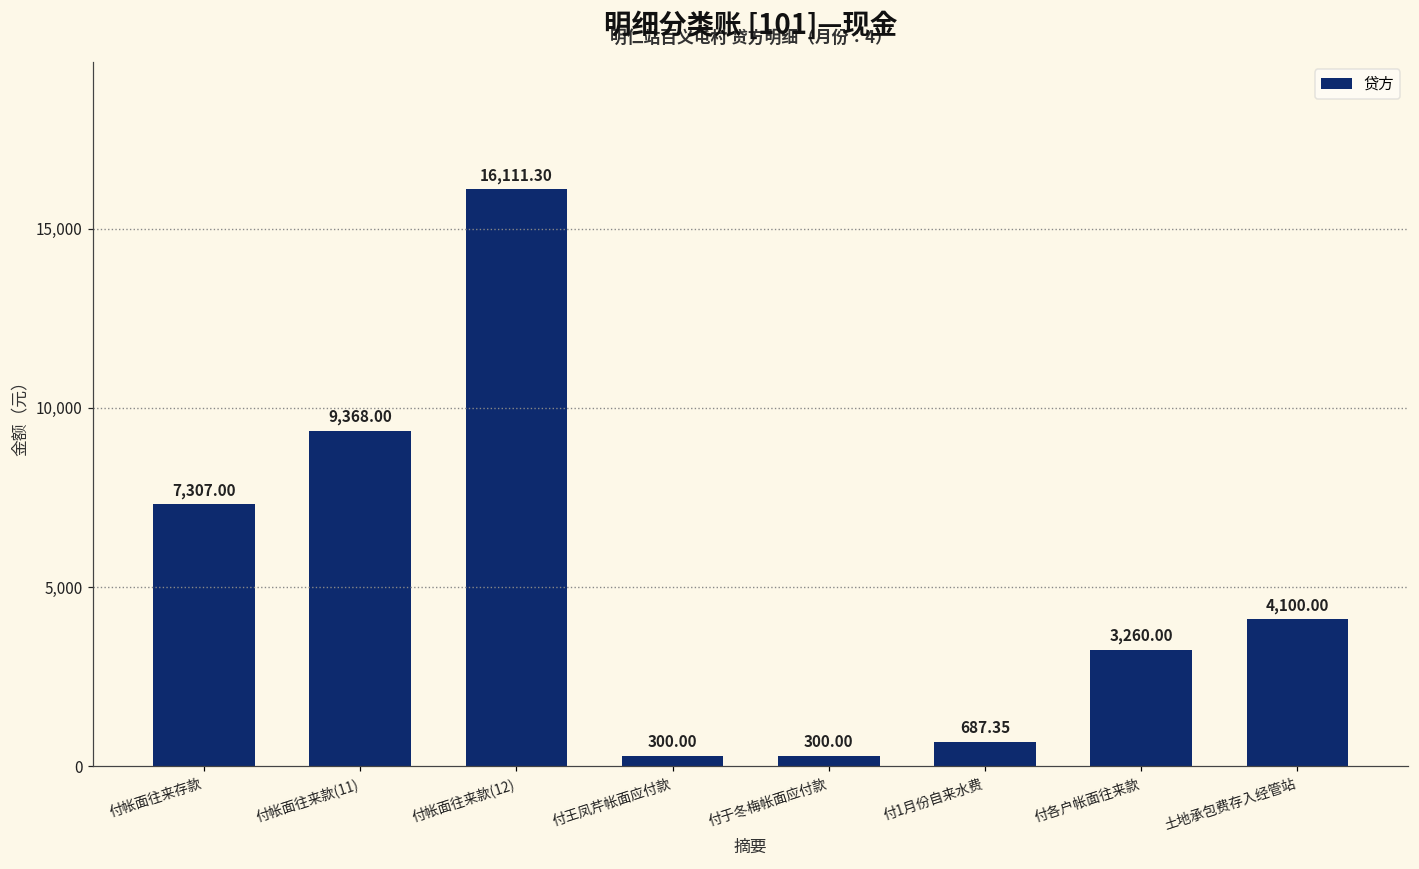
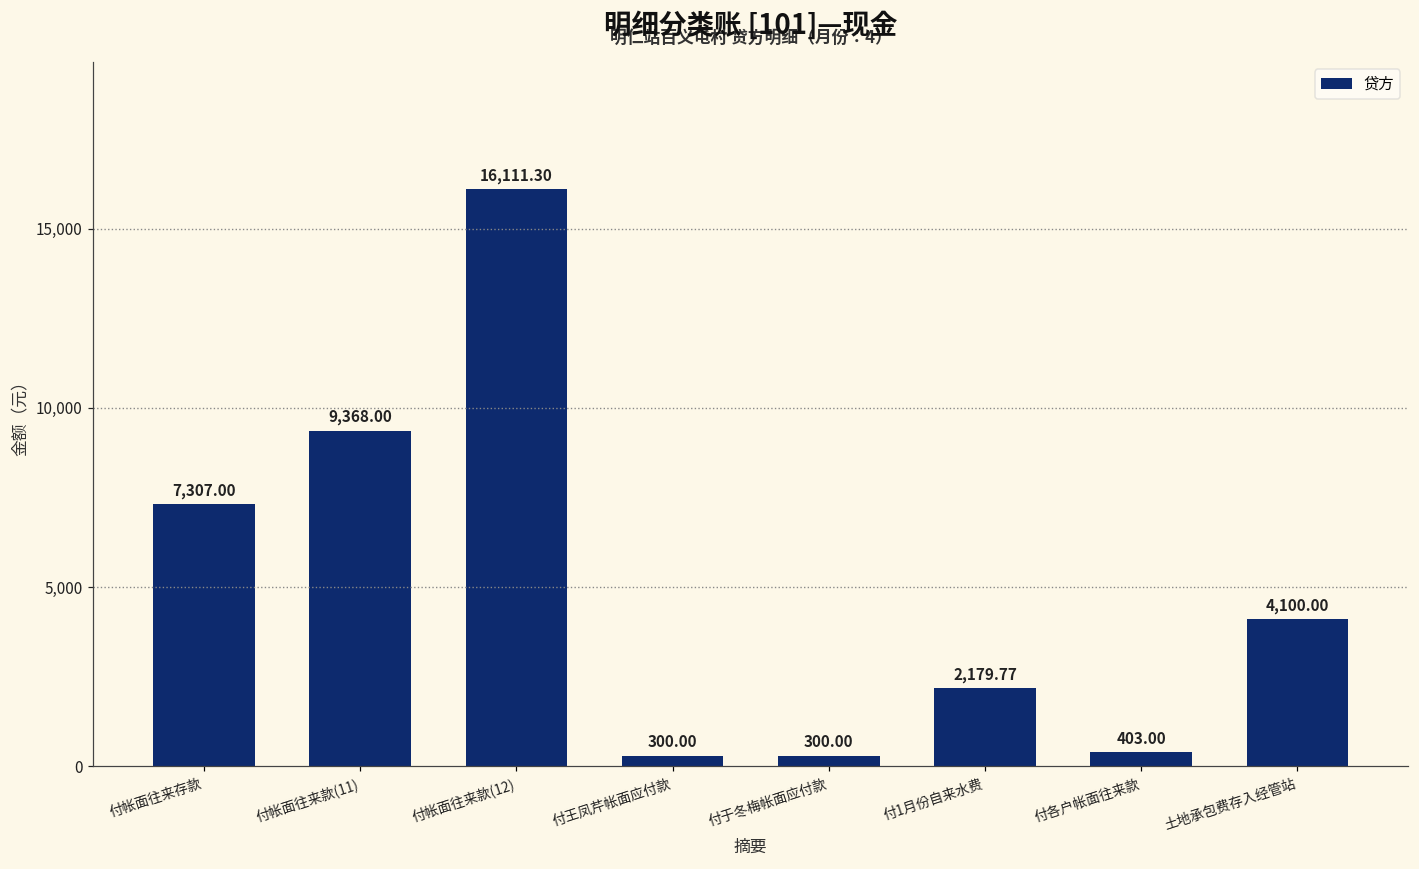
  {
    "付帐面往来存款": "7,307.00",
    "付帐面往来款(11)": "9,368.00",
    "付帐面往来款(12)": "16,111.30",
    "付王凤芹帐面应付款": "300.00",
    "付于冬梅帐面应付款": "300.00",
-   "付1月份自来水费": "687.35",
-   "付各户帐面往来款": "3,260.00",
+   "付1月份自来水费": "2,179.77",
+   "付各户帐面往来款": "403.00",
    "土地承包费存入经管站": "4,100.00"
  }
